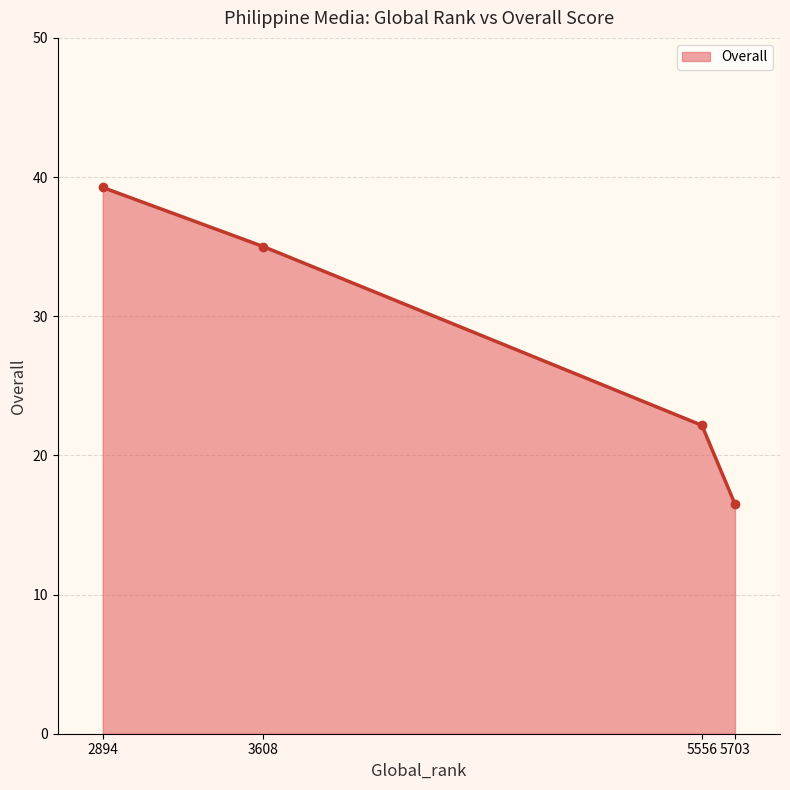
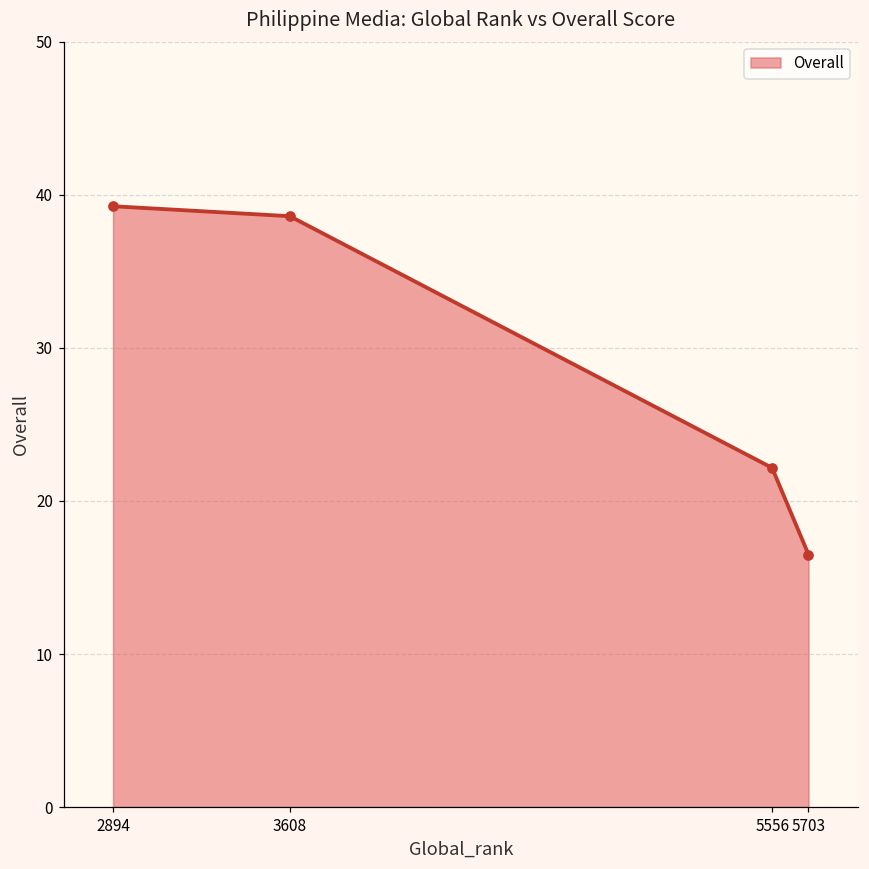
  {
    "2894": 39.3,
-   "3608": 35.0,
+   "3608": 38.6,
    "5556": 22.2,
    "5703": 16.5
  }
